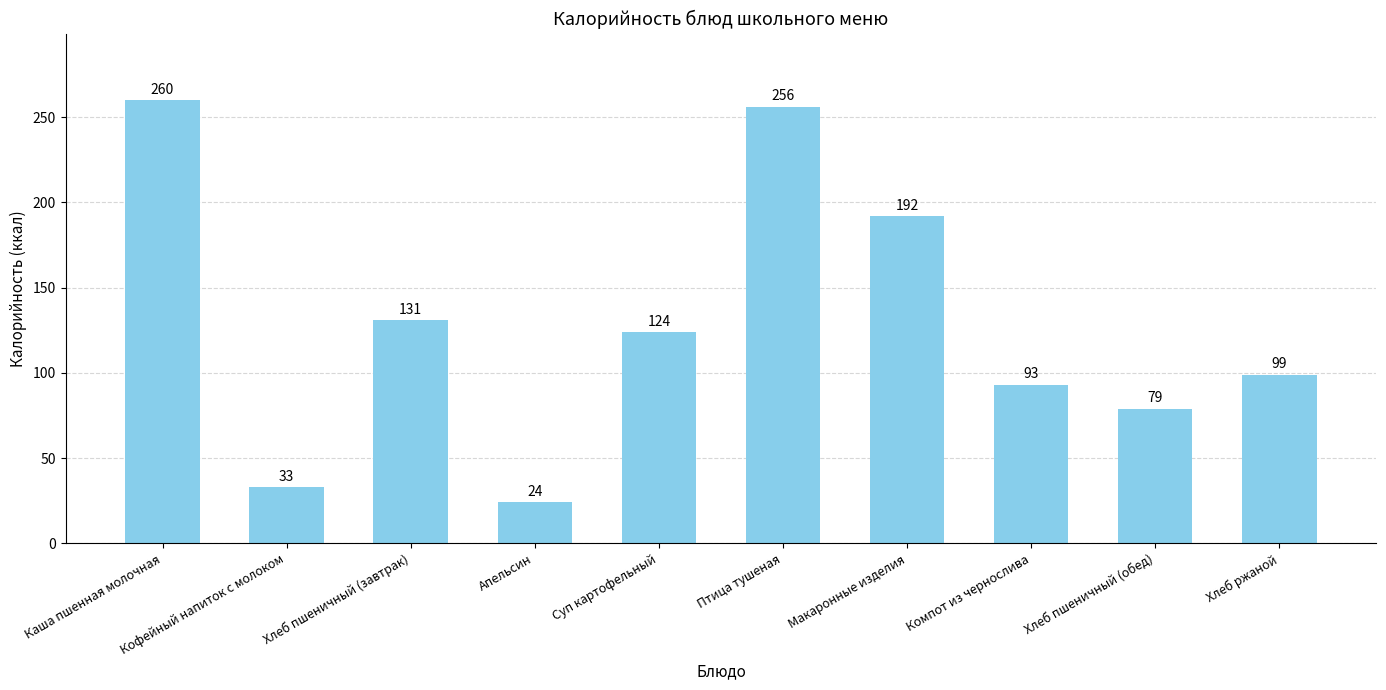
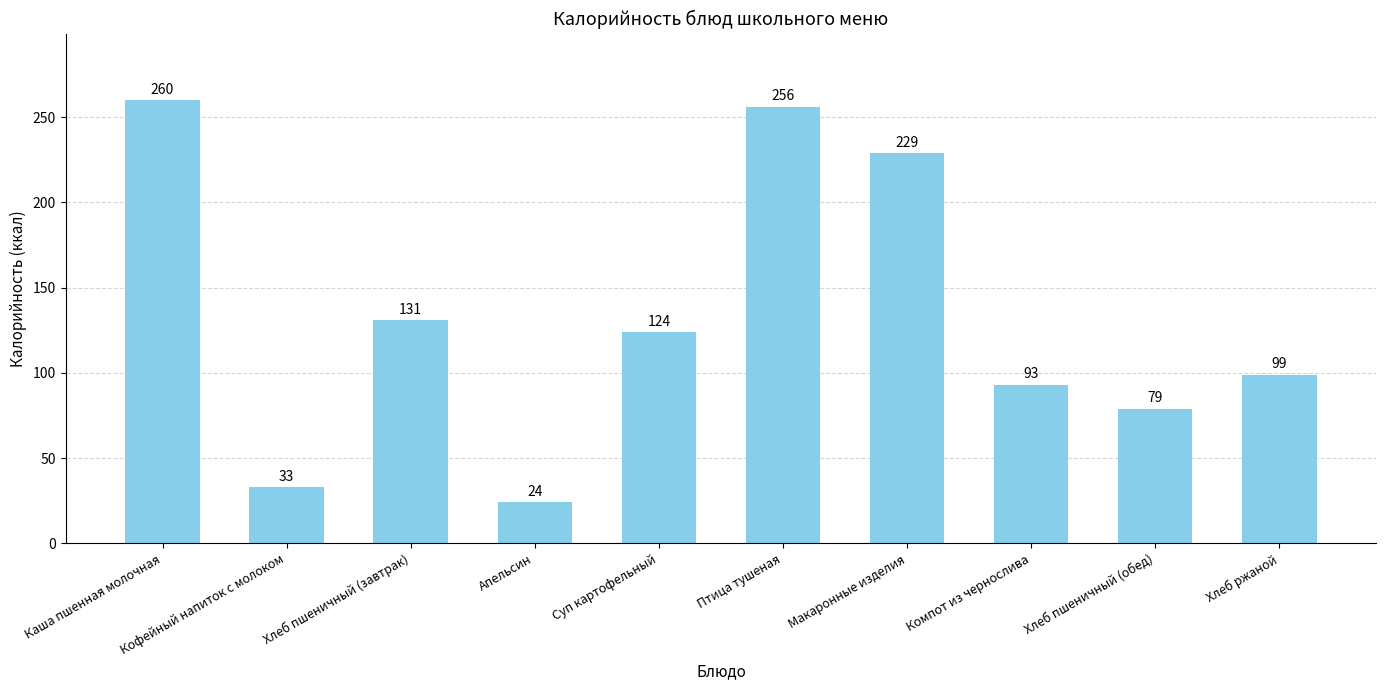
  {
    "Каша пшенная молочная": 260,
    "Кофейный напиток с молоком": 33,
    "Хлеб пшеничный (завтрак)": 131,
    "Апельсин": 24,
    "Суп картофельный": 124,
    "Птица тушеная": 256,
-   "Макаронные изделия": 192,
+   "Макаронные изделия": 229,
    "Компот из чернослива": 93,
    "Хлеб пшеничный (обед)": 79,
    "Хлеб ржаной": 99
  }
